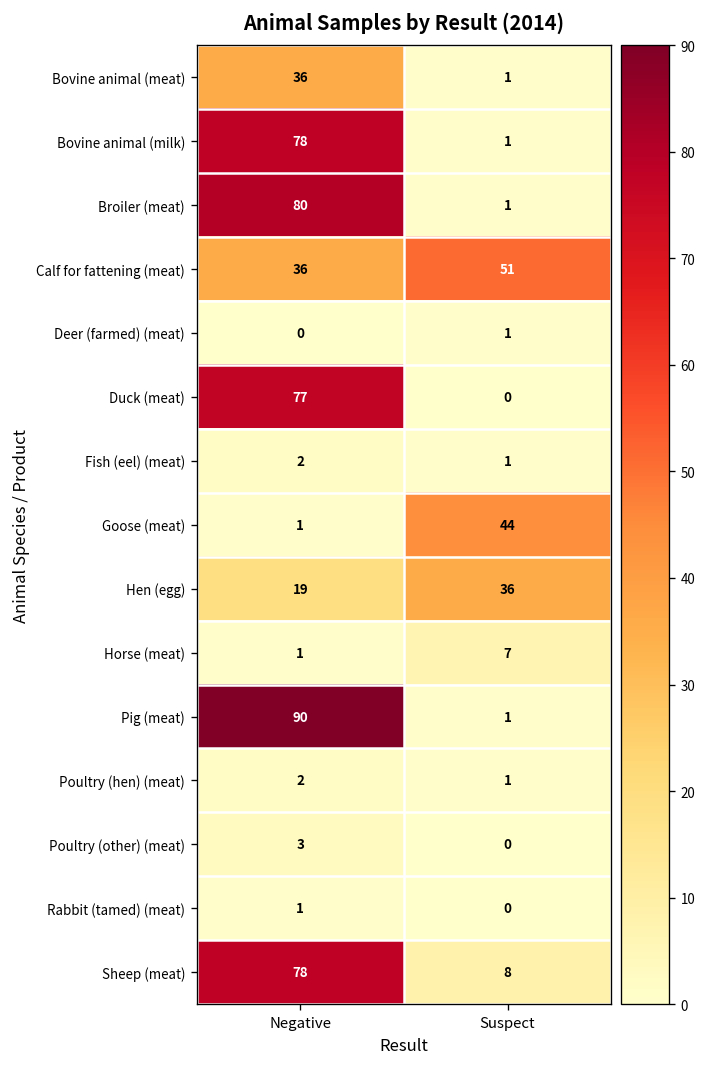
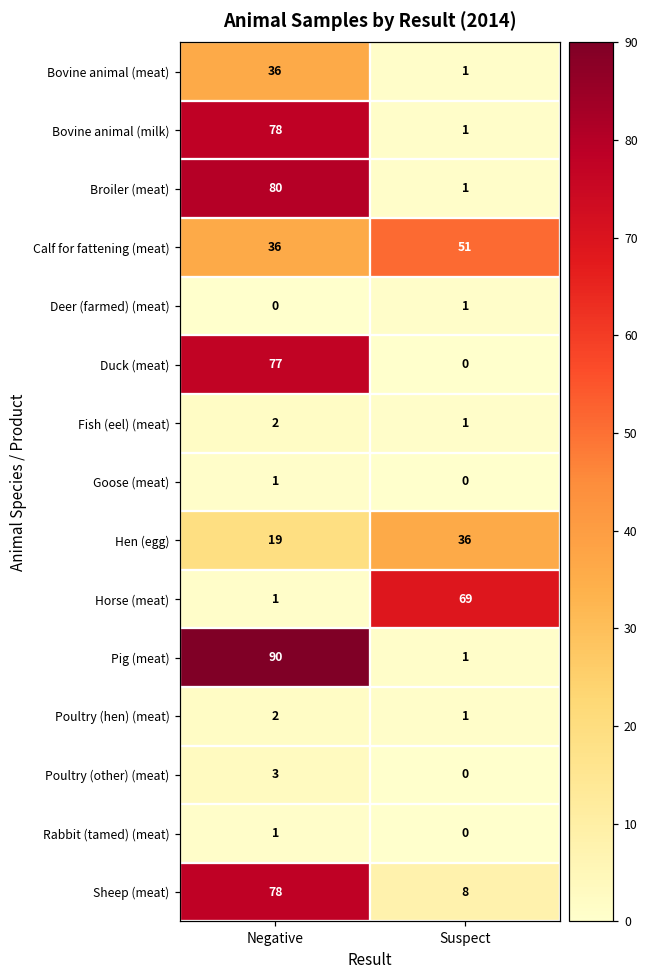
  {
    "Bovine animal (meat)": {
      "Negative": 36,
      "Suspect": 1
    },
    "Bovine animal (milk)": {
      "Negative": 78,
      "Suspect": 1
    },
    "Broiler (meat)": {
      "Negative": 80,
      "Suspect": 1
    },
    "Calf for fattening (meat)": {
      "Negative": 36,
      "Suspect": 51
    },
    "Deer (farmed) (meat)": {
      "Negative": 0,
      "Suspect": 1
    },
    "Duck (meat)": {
      "Negative": 77,
      "Suspect": 0
    },
    "Fish (eel) (meat)": {
      "Negative": 2,
      "Suspect": 1
    },
    "Goose (meat)": {
      "Negative": 1,
-     "Suspect": 44
+     "Suspect": 0
    },
    "Hen (egg)": {
      "Negative": 19,
      "Suspect": 36
    },
    "Horse (meat)": {
      "Negative": 1,
-     "Suspect": 7
+     "Suspect": 69
    },
    "Pig (meat)": {
      "Negative": 90,
      "Suspect": 1
    },
    "Poultry (hen) (meat)": {
      "Negative": 2,
      "Suspect": 1
    },
    "Poultry (other) (meat)": {
      "Negative": 3,
      "Suspect": 0
    },
    "Rabbit (tamed) (meat)": {
      "Negative": 1,
      "Suspect": 0
    },
    "Sheep (meat)": {
      "Negative": 78,
      "Suspect": 8
    }
  }
